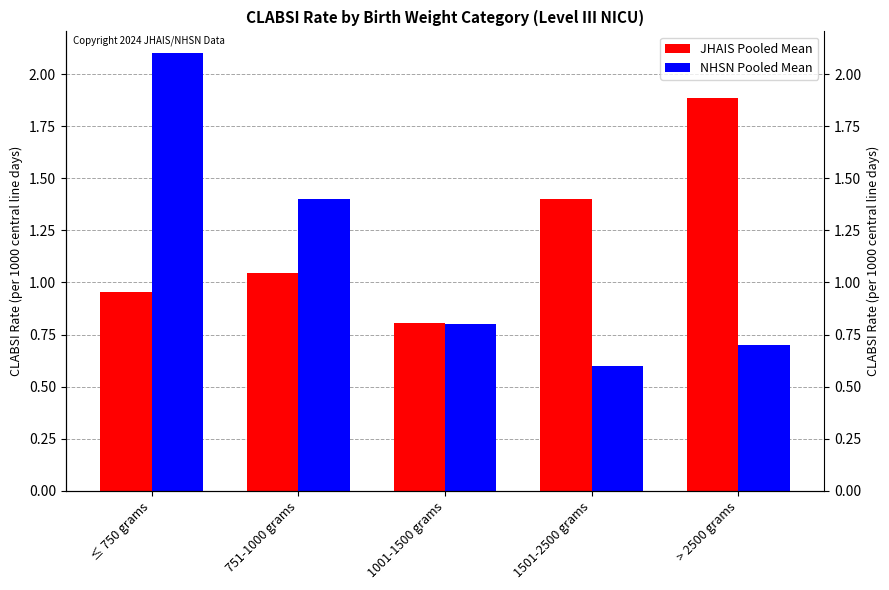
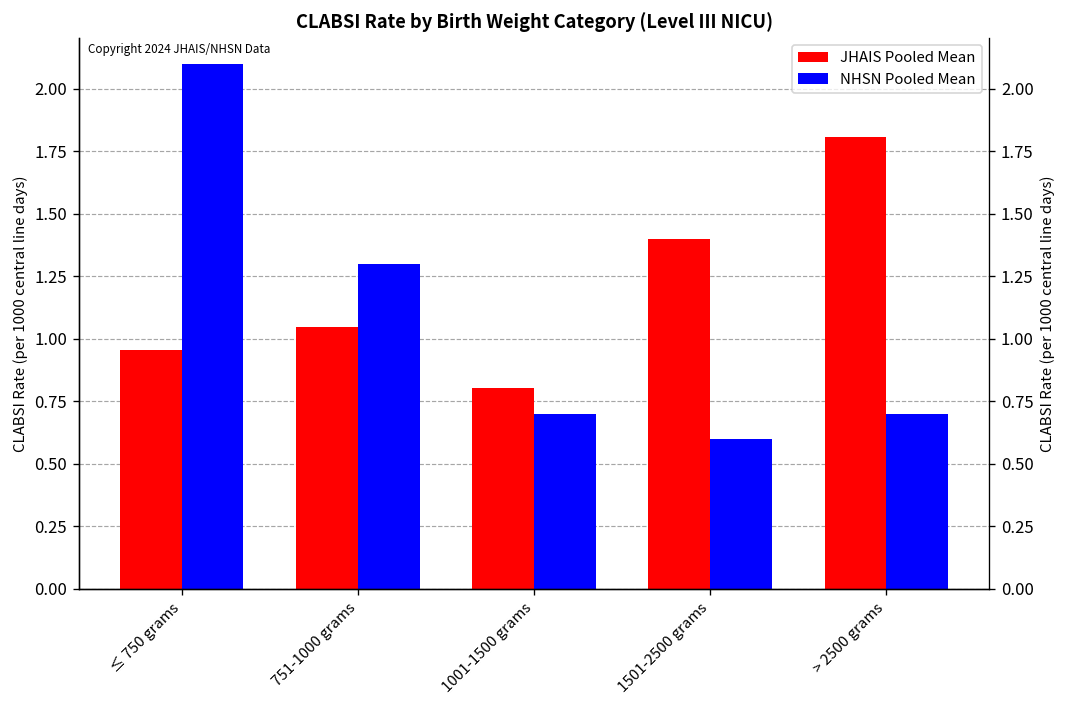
  {
    "JHAIS Pooled Mean": {
      "≤ 750 grams": 0.96,
      "751-1000 grams": 1.05,
      "1001-1500 grams": 0.80,
      "1501-2500 grams": 1.40,
-     "> 2500 grams": 1.89
+     "> 2500 grams": 1.81
    },
    "NHSN Pooled Mean": {
-     "751-1000 grams": 1.4,
-     "1001-1500 grams": 0.8,
+     "751-1000 grams": 1.3,
+     "1001-1500 grams": 0.7,
      "1501-2500 grams": 0.6,
      "> 2500 grams": 0.7
    }
  }
